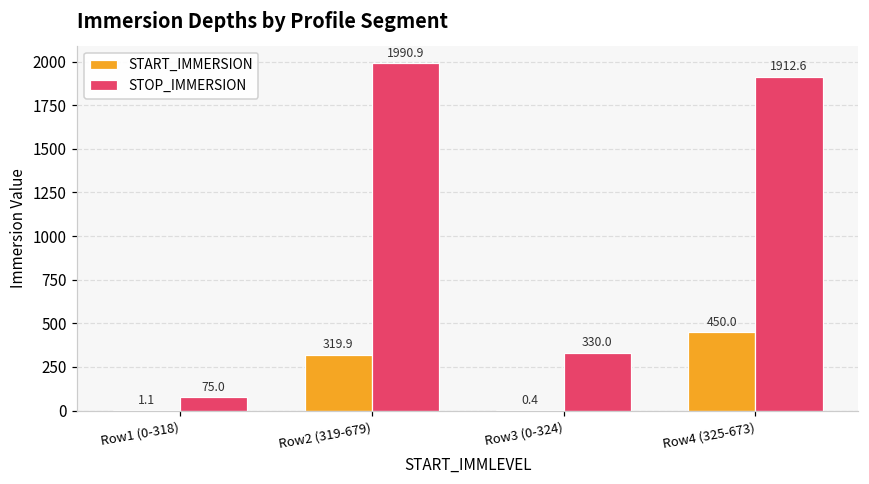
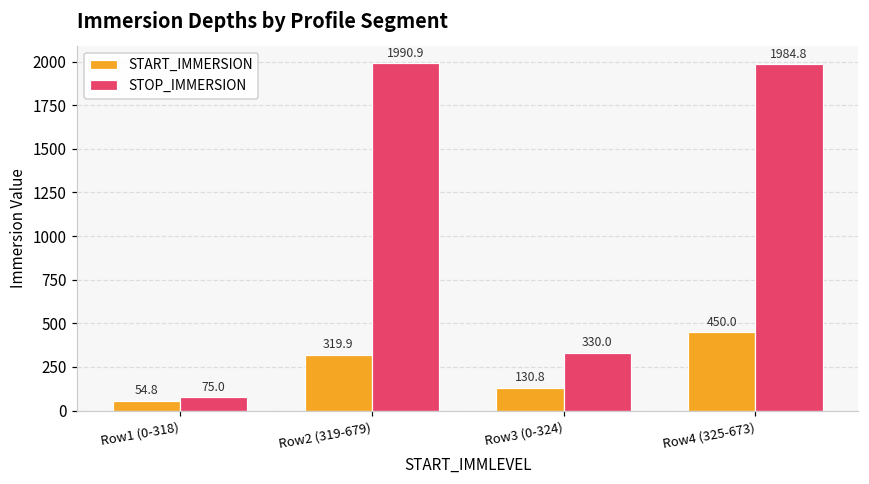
  {
    "START_IMMERSION": {
-     "Row1 (0-318)": 1.1,
+     "Row1 (0-318)": 54.8,
      "Row2 (319-679)": 319.9,
-     "Row3 (0-324)": 0.4,
+     "Row3 (0-324)": 130.8,
      "Row4 (325-673)": 450.0
    },
    "STOP_IMMERSION": {
      "Row1 (0-318)": 75.0,
      "Row2 (319-679)": 1990.9,
      "Row3 (0-324)": 330.0,
-     "Row4 (325-673)": 1912.6
+     "Row4 (325-673)": 1984.8
    }
  }
